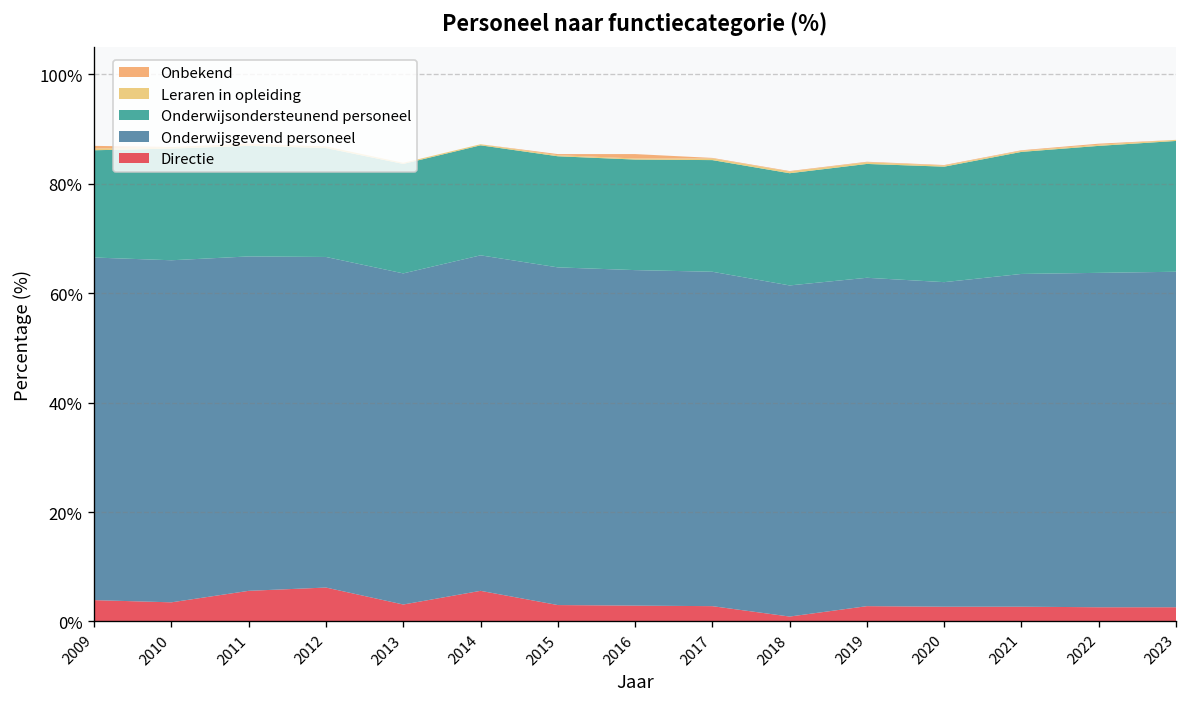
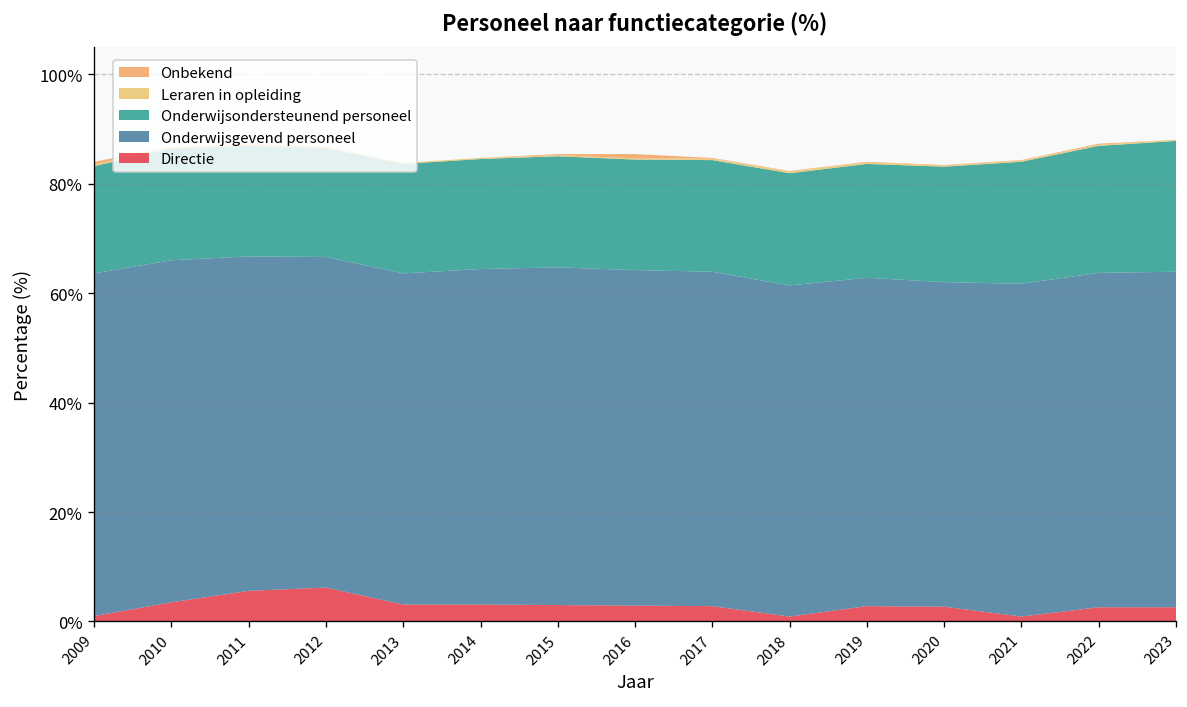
  {
    "Directie": {
-     "2009": "4%",
+     "2009": "1%",
      "2010": "4%",
      "2011": "6%",
      "2012": "6%",
      "2013": "3%",
-     "2014": "6%",
+     "2014": "3%",
      "2015": "3%",
      "2016": "3%",
      "2017": "3%",
      "2018": "1%",
      "2019": "3%",
      "2020": "3%",
-     "2021": "3%",
+     "2021": "1%",
      "2022": "3%",
      "2023": "3%"
    }
  }
